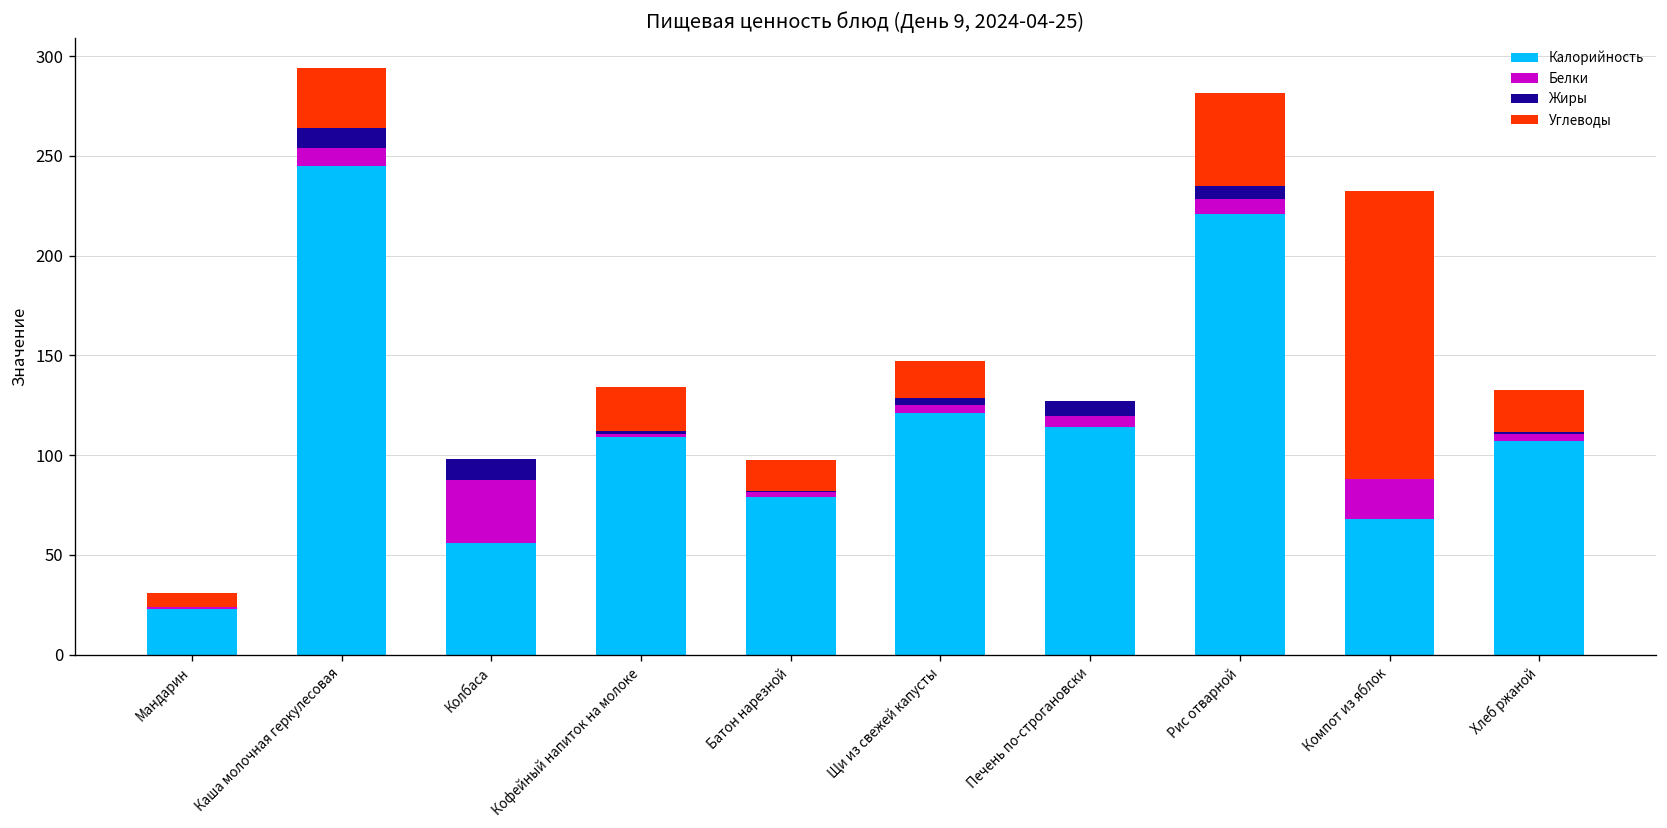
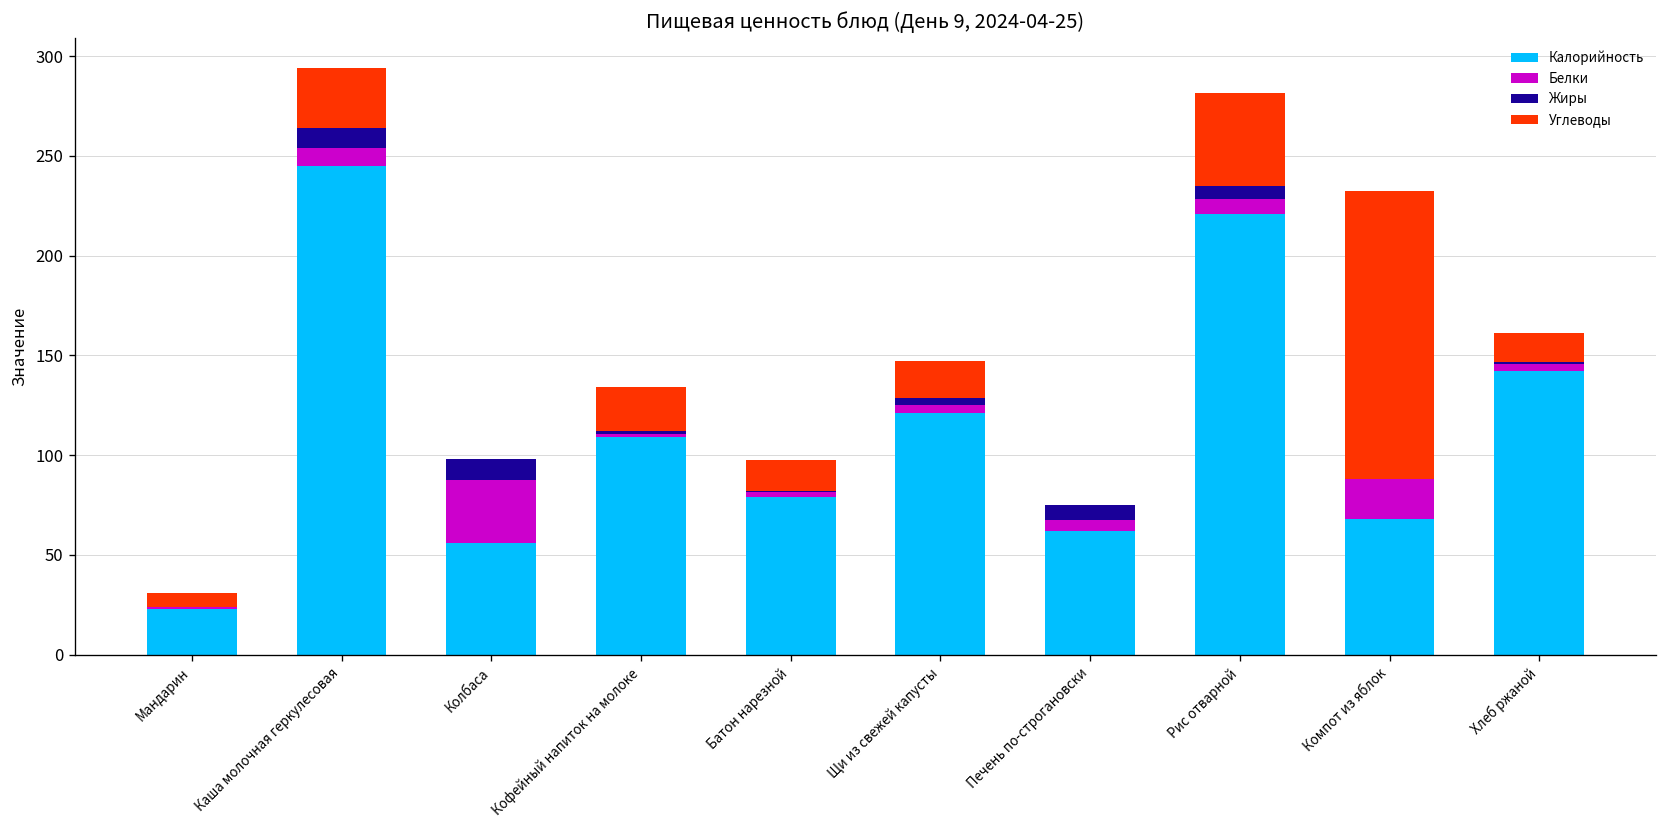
  {
    "Калорийность": {
      "Мандарин": 23,
      "Каша молочная геркулесовая": 245,
      "Колбаса": 56,
      "Кофейный напиток на молоке": 109,
      "Батон нарезной": 79,
      "Щи из свежей капусты": 121,
-     "Печень по-строгановски": 114,
+     "Печень по-строгановски": 62,
      "Рис отварной": 221,
      "Компот из яблок": 68,
-     "Хлеб ржаной": 107
+     "Хлеб ржаной": 142
    },
    "Белки": {
      "Каша молочная геркулесовая": 9,
      "Колбаса": 32,
      "Батон нарезной": 2,
      "Щи из свежей капусты": 4,
      "Печень по-строгановски": 6,
      "Рис отварной": 7,
      "Компот из яблок": 20,
      "Хлеб ржаной": 4
    },
    "Жиры": {
      "Каша молочная геркулесовая": 10,
      "Колбаса": 10,
      "Кофейный напиток на молоке": 2,
      "Щи из свежей капусты": 3,
      "Печень по-строгановски": 7,
      "Рис отварной": 7,
      "Компот из яблок": 0
    },
    "Углеводы": {
      "Мандарин": 7,
      "Каша молочная геркулесовая": 30,
      "Колбаса": 0,
      "Кофейный напиток на молоке": 22,
      "Батон нарезной": 15,
      "Щи из свежей капусты": 19,
      "Печень по-строгановски": 0,
      "Рис отварной": 47,
      "Компот из яблок": 144,
-     "Хлеб ржаной": 21
+     "Хлеб ржаной": 15
    }
  }
